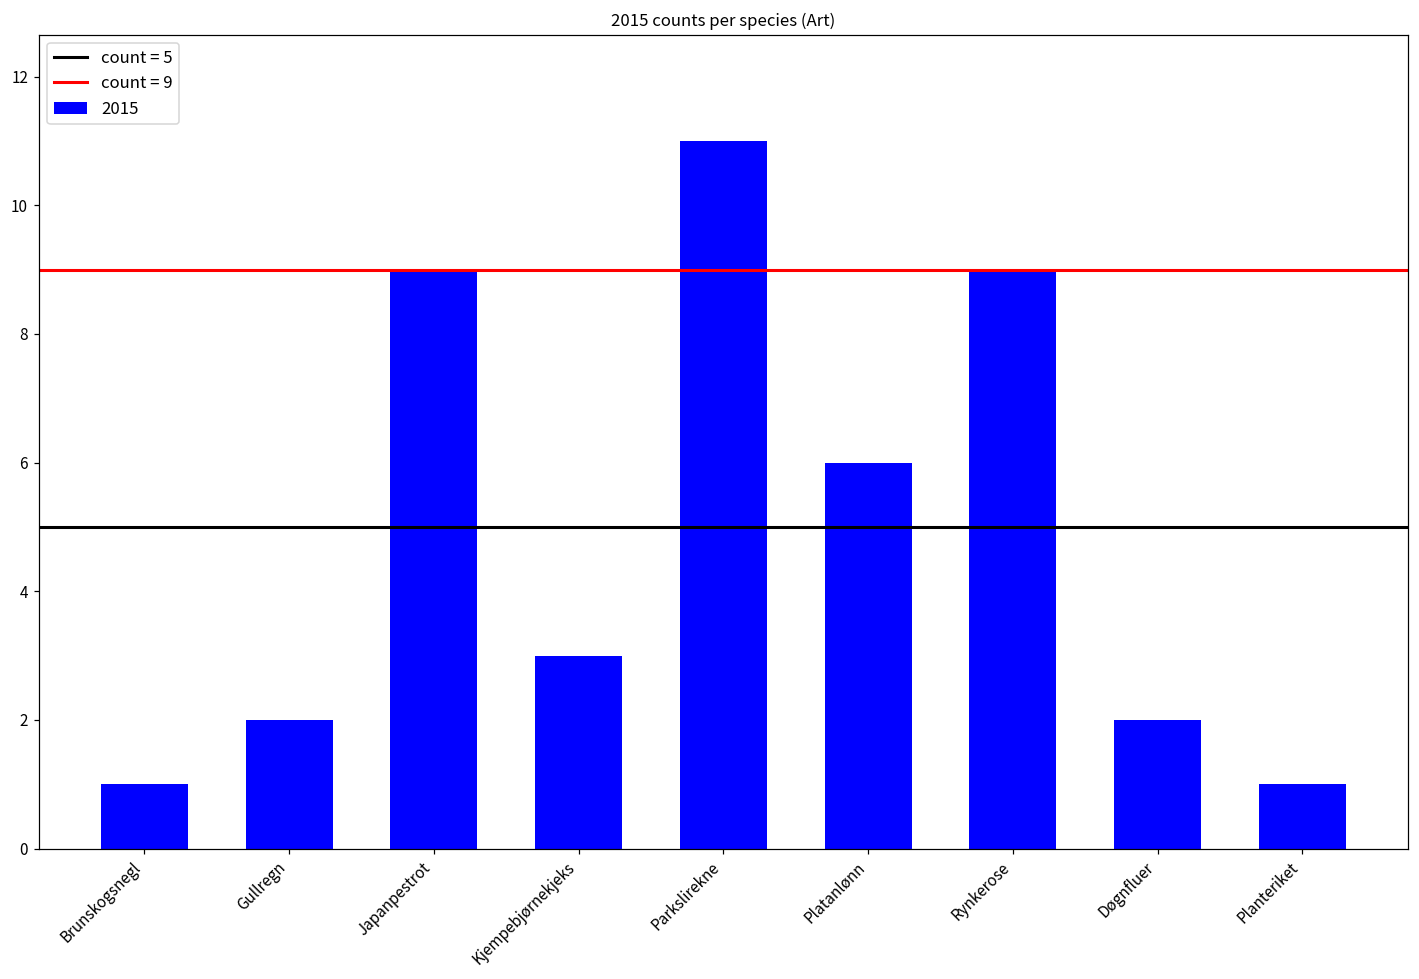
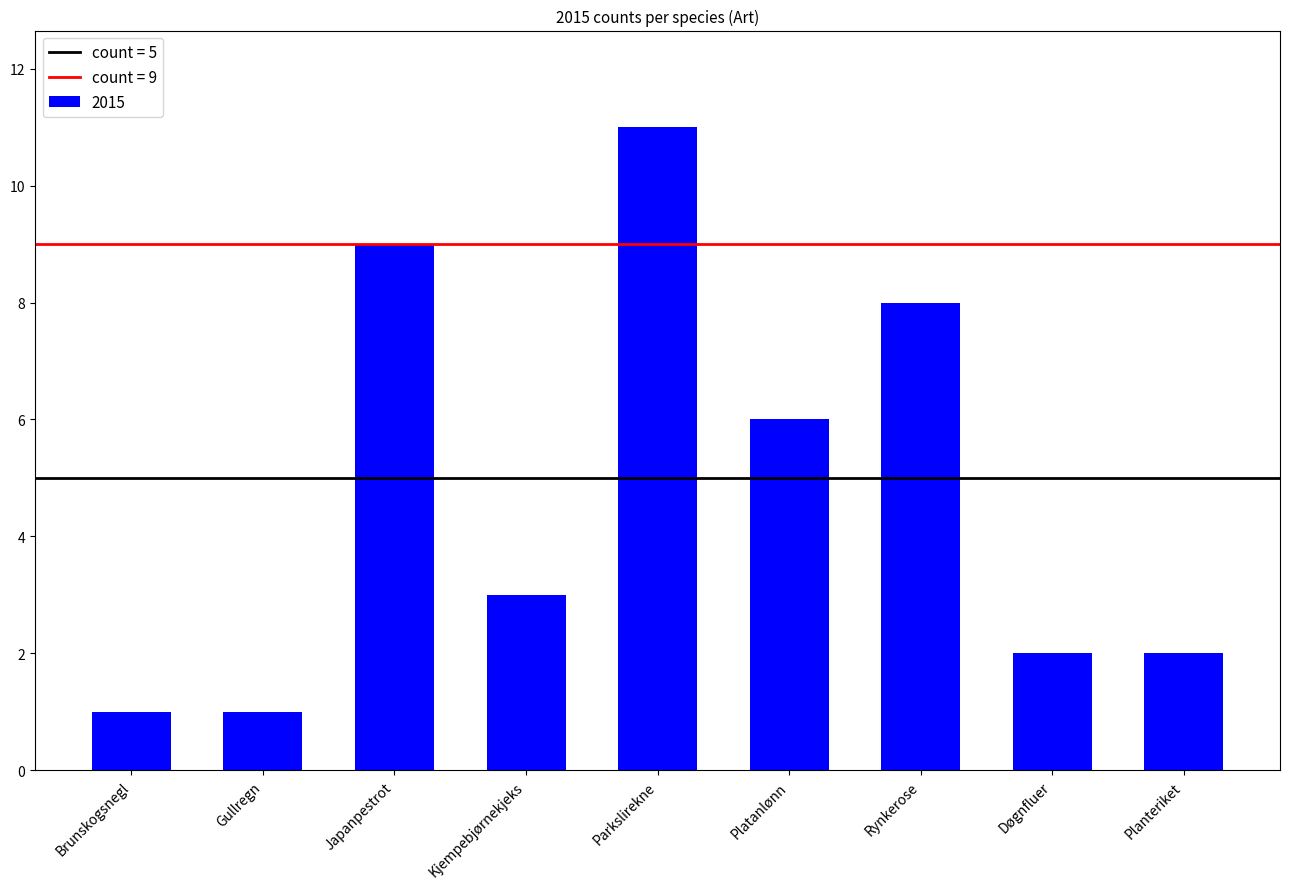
  {
    "Brunskogsnegl": 1,
-   "Gullregn": 2,
+   "Gullregn": 1,
    "Japanpestrot": 9,
    "Kjempebjørnekjeks": 3,
    "Parkslirekne": 11,
    "Platanlønn": 6,
-   "Rynkerose": 9,
+   "Rynkerose": 8,
    "Døgnfluer": 2,
-   "Planteriket": 1
+   "Planteriket": 2
  }
